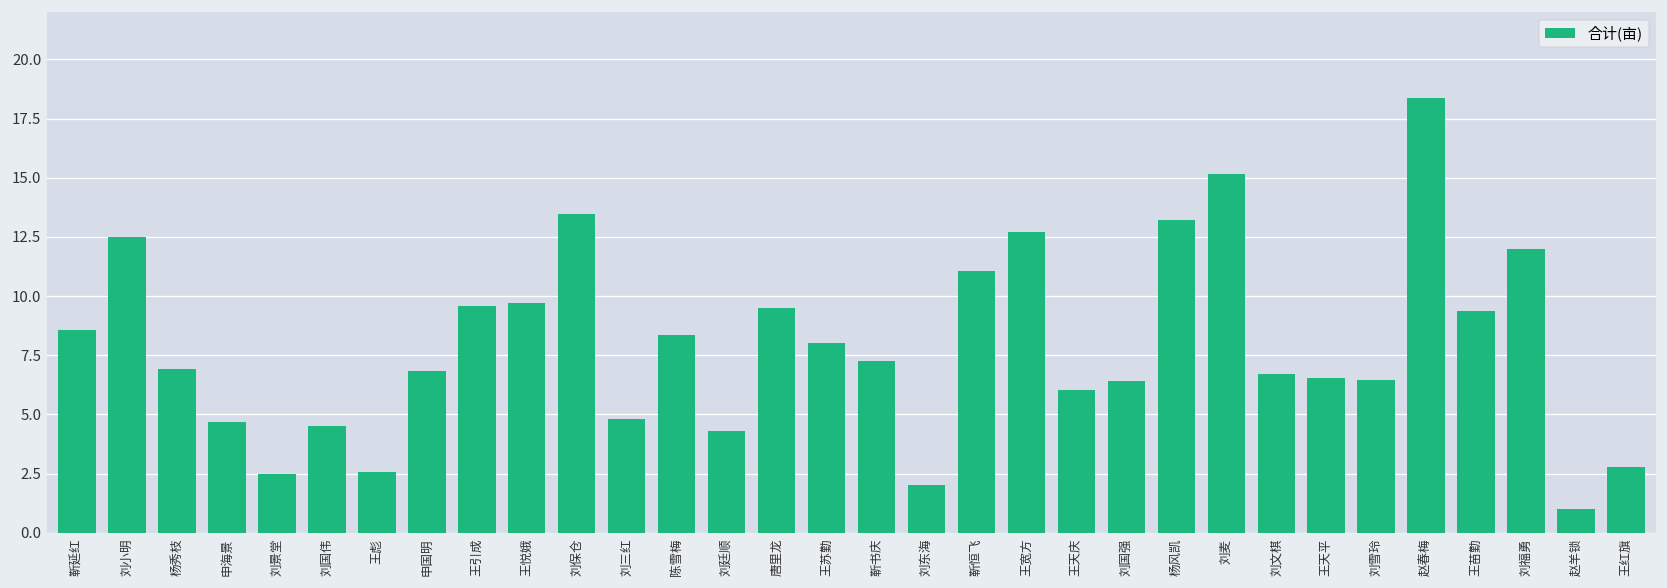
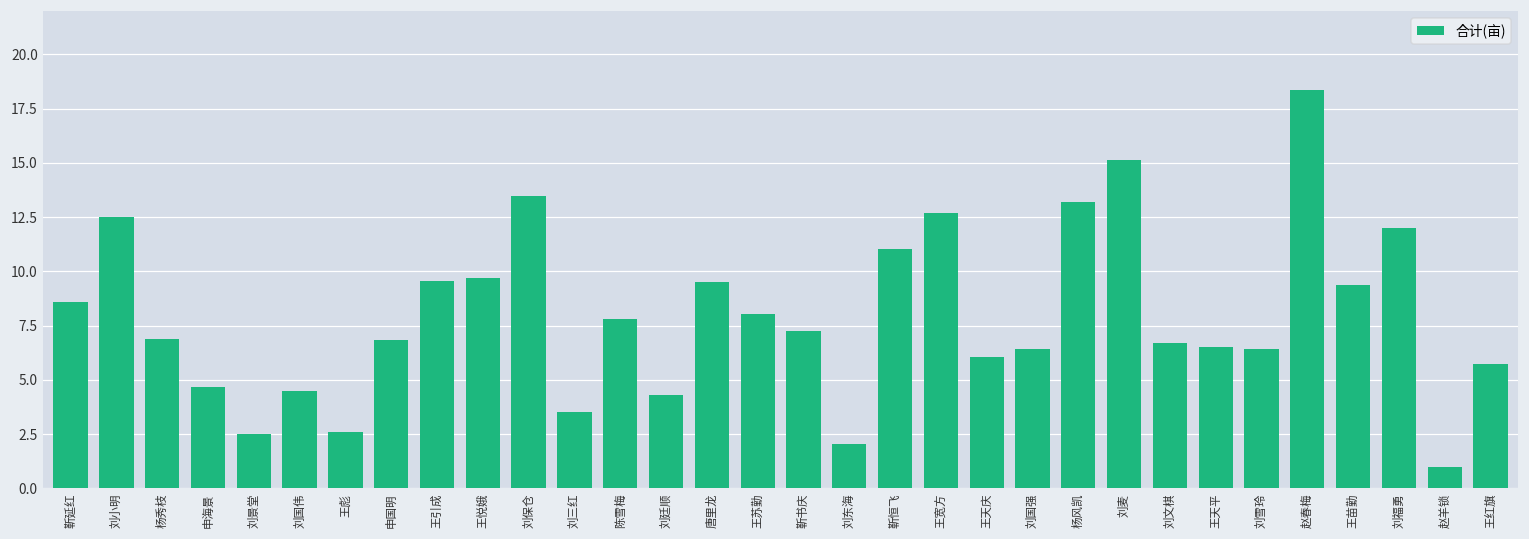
  {
    "靳延红": 8.6,
    "刘小明": 12.5,
    "杨秀枝": 6.9,
    "申海景": 4.7,
    "刘景堂": 2.5,
    "刘国伟": 4.5,
    "王彪": 2.6,
    "申国明": 6.8,
    "王引成": 9.6,
    "王悦娥": 9.7,
    "刘保仓": 13.5,
-   "刘三红": 4.8,
-   "陈雪梅": 8.4,
+   "刘三红": 3.5,
+   "陈雪梅": 7.8,
    "刘廷顺": 4.3,
    "唐里龙": 9.5,
    "王苏勤": 8.0,
    "靳书庆": 7.3,
    "刘东海": 2.0,
    "靳恒飞": 11.1,
    "王宽方": 12.7,
    "王天庆": 6.0,
    "刘国强": 6.4,
    "杨风凯": 13.2,
    "刘麦": 15.2,
    "刘文棋": 6.7,
    "王天平": 6.5,
    "刘雪玲": 6.4,
    "赵春梅": 18.4,
    "王苗勤": 9.4,
    "刘福勇": 12.0,
    "赵羊锁": 1.0,
-   "王红旗": 2.8
+   "王红旗": 5.7
  }
